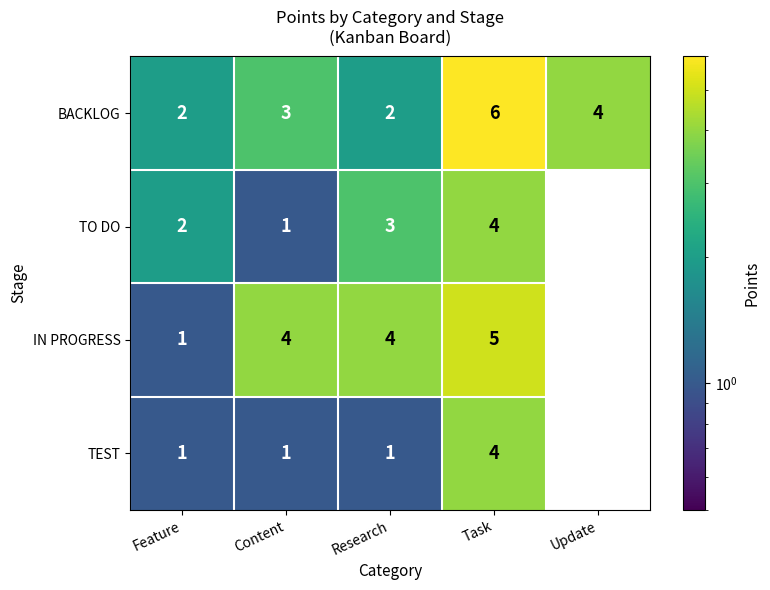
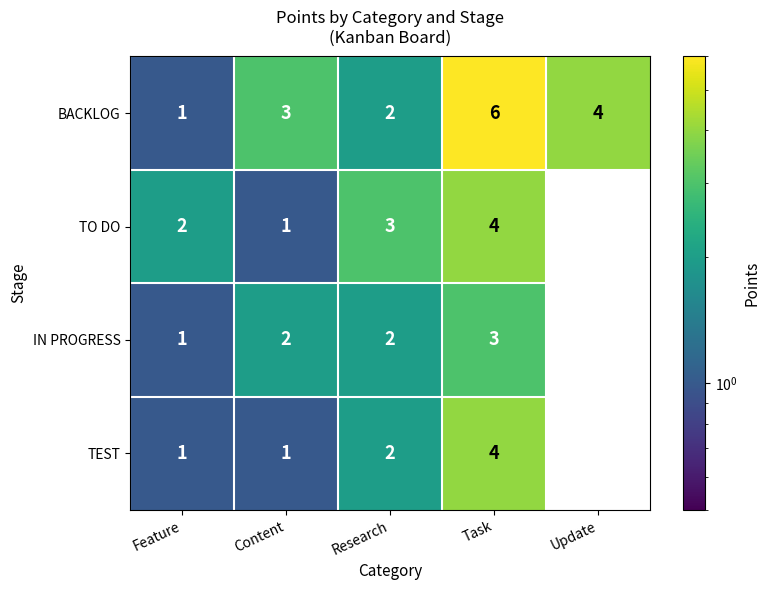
  {
    "BACKLOG": {
-     "Feature": 2,
+     "Feature": 1,
      "Content": 3,
      "Research": 2,
      "Task": 6,
      "Update": 4
    },
    "TO DO": {
      "Feature": 2,
      "Content": 1,
      "Research": 3,
      "Task": 4
    },
    "IN PROGRESS": {
      "Feature": 1,
-     "Content": 4,
-     "Research": 4,
-     "Task": 5
+     "Content": 2,
+     "Research": 2,
+     "Task": 3
    },
    "TEST": {
      "Feature": 1,
      "Content": 1,
-     "Research": 1,
+     "Research": 2,
      "Task": 4
    }
  }
